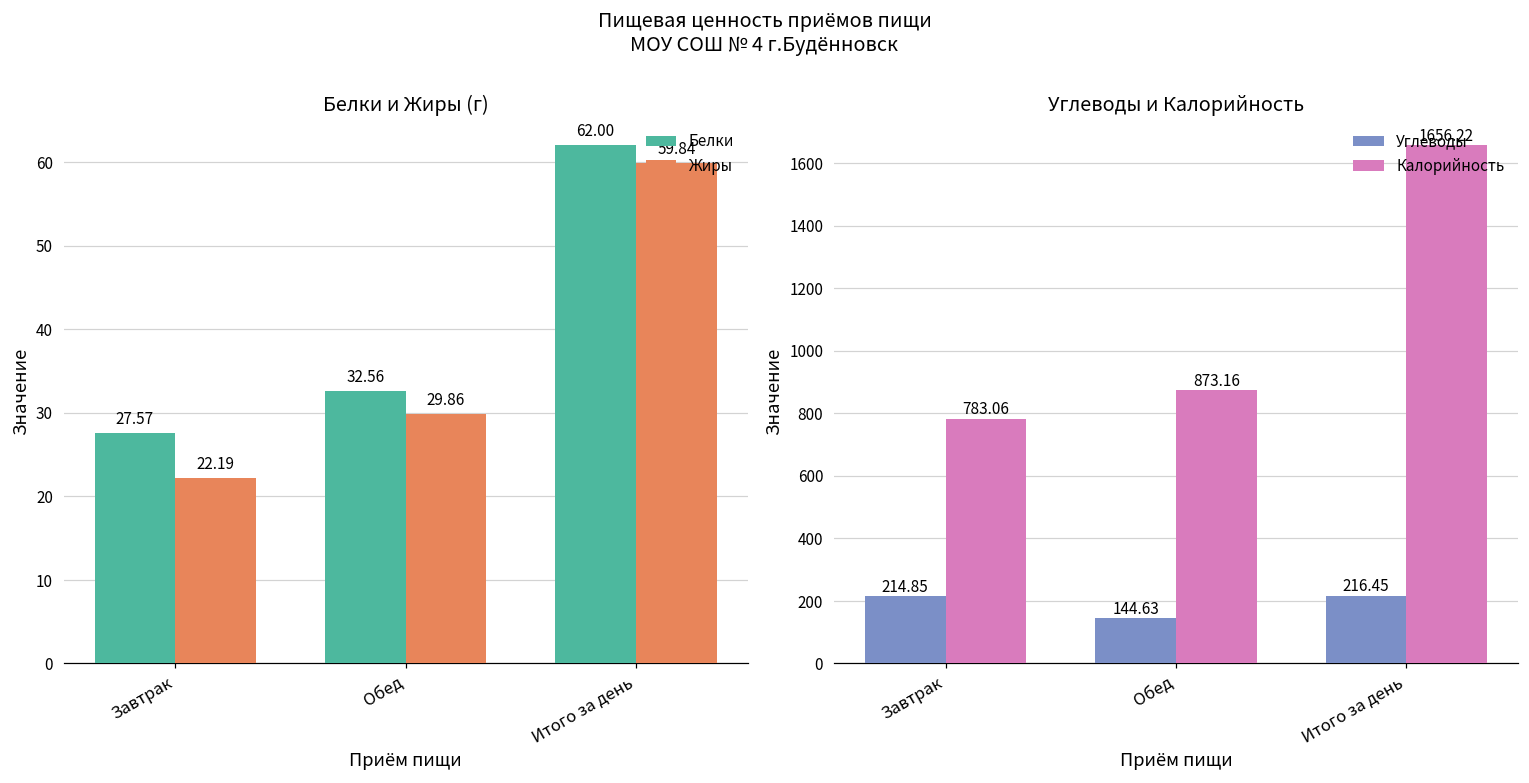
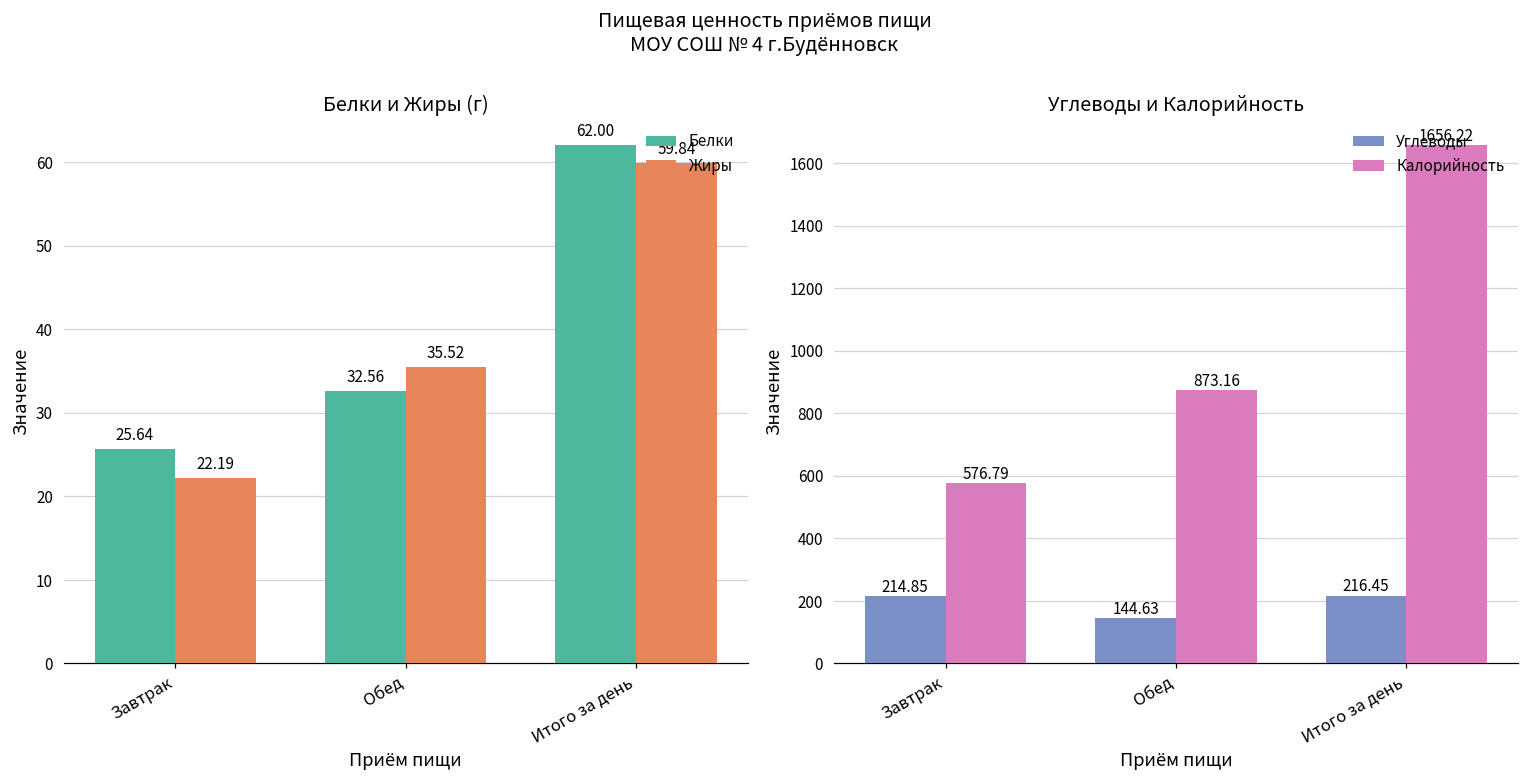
  {
    "Белки и Жиры (г)": {
      "Белки": {
-       "Завтрак": 27.57,
+       "Завтрак": 25.64,
        "Обед": 32.56,
        "Итого за день": 62.00
      },
      "Жиры": {
        "Завтрак": 22.19,
-       "Обед": 29.86,
+       "Обед": 35.52,
        "Итого за день": 59.84
      }
    },
    "Углеводы и Калорийность": {
      "Углеводы": {
        "Завтрак": 214.85,
        "Обед": 144.63,
        "Итого за день": 216.45
      },
      "Калорийность": {
-       "Завтрак": 783.06,
+       "Завтрак": 576.79,
        "Обед": 873.16,
        "Итого за день": 1656.22
      }
    }
  }
